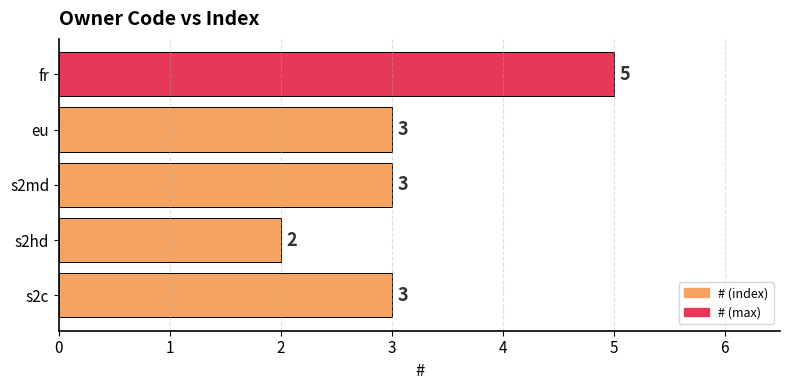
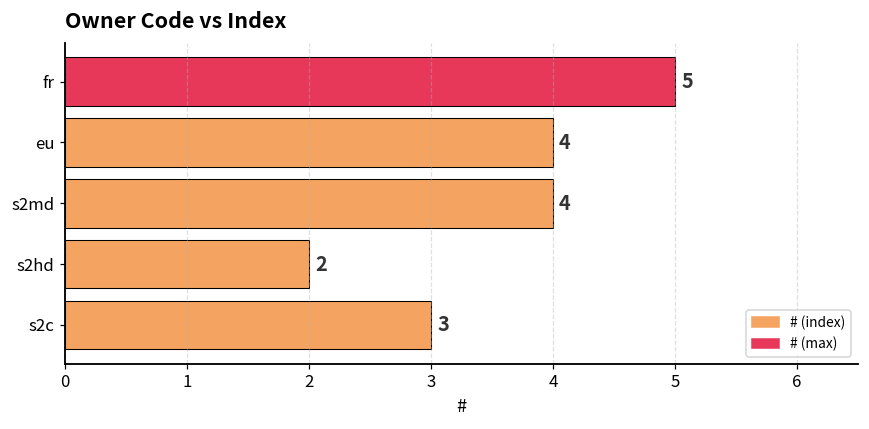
  {
    "fr": 5,
-   "eu": 3,
-   "s2md": 3,
+   "eu": 4,
+   "s2md": 4,
    "s2hd": 2,
    "s2c": 3
  }
